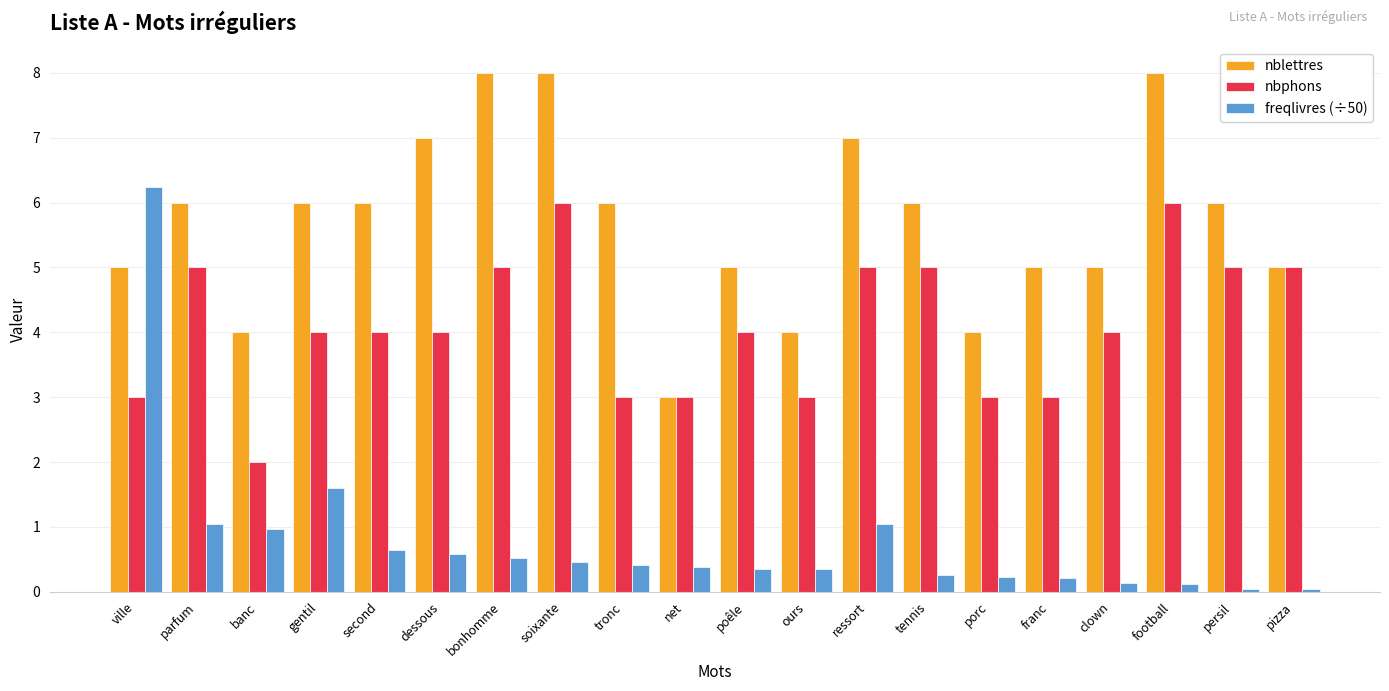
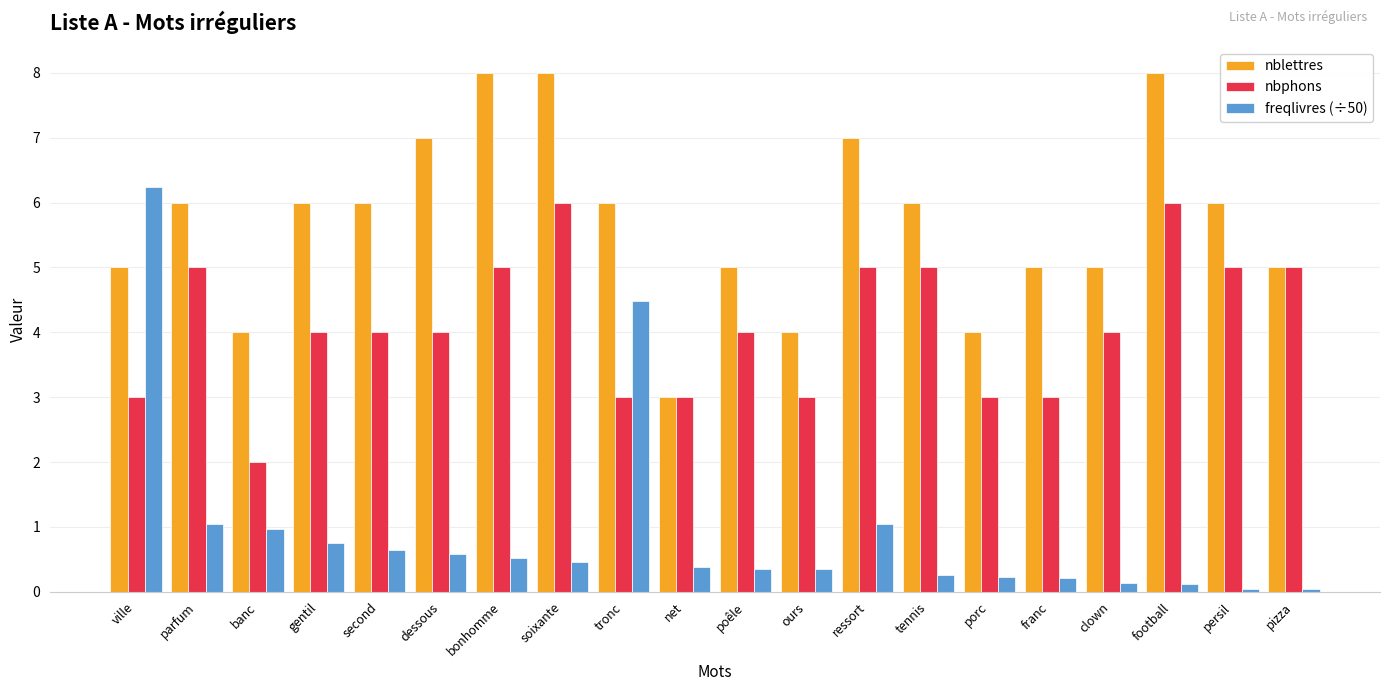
  {
    "nblettres": {
      "ville": 5.0,
      "parfum": 6.0,
      "banc": 4.0,
      "gentil": 6.0,
      "second": 6.0,
      "dessous": 7.0,
      "bonhomme": 8.0,
      "soixante": 8.0,
      "tronc": 6.0,
      "net": 3.0,
      "poêle": 5.0,
      "ours": 4.0,
      "ressort": 7.0,
      "tennis": 6.0,
      "porc": 4.0,
      "franc": 5.0,
      "clown": 5.0,
      "football": 8.0,
      "persil": 6.0,
      "pizza": 5.0
    },
    "nbphons": {
      "ville": 3.0,
      "parfum": 5.0,
      "banc": 2.0,
      "gentil": 4.0,
      "second": 4.0,
      "dessous": 4.0,
      "bonhomme": 5.0,
      "soixante": 6.0,
      "tronc": 3.0,
      "net": 3.0,
      "poêle": 4.0,
      "ours": 3.0,
      "ressort": 5.0,
      "tennis": 5.0,
      "porc": 3.0,
      "franc": 3.0,
      "clown": 4.0,
      "football": 6.0,
      "persil": 5.0,
      "pizza": 5.0
    },
    "freqlivres (÷50)": {
      "ville": 6.2,
      "parfum": 1.0,
      "banc": 1.0,
-     "gentil": 1.6,
+     "gentil": 0.7,
      "second": 0.6,
      "dessous": 0.6,
      "bonhomme": 0.5,
      "soixante": 0.5,
-     "tronc": 0.4,
+     "tronc": 4.5,
      "net": 0.4,
      "poêle": 0.4,
      "ours": 0.3,
      "ressort": 1.0,
      "tennis": 0.3,
      "porc": 0.2,
      "franc": 0.2,
      "clown": 0.1,
      "football": 0.1,
      "persil": 0.0,
      "pizza": 0.0
    }
  }
